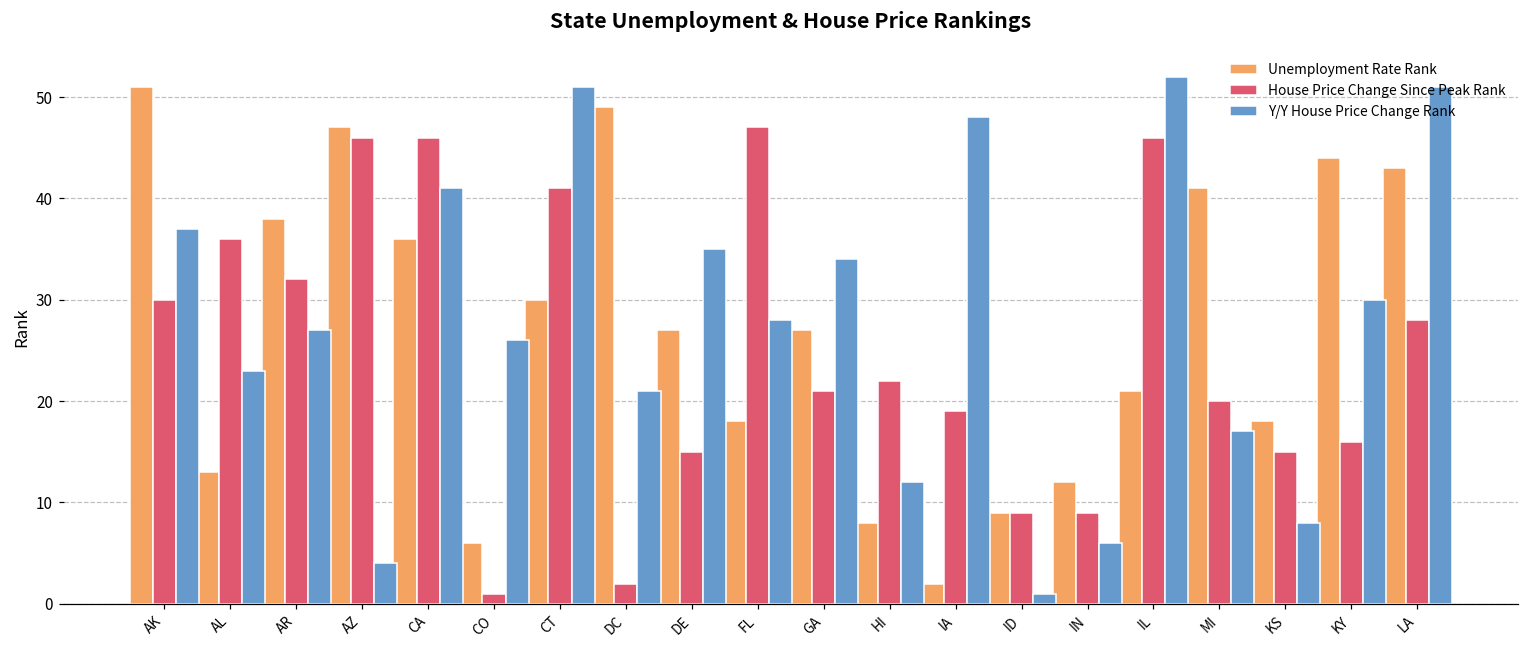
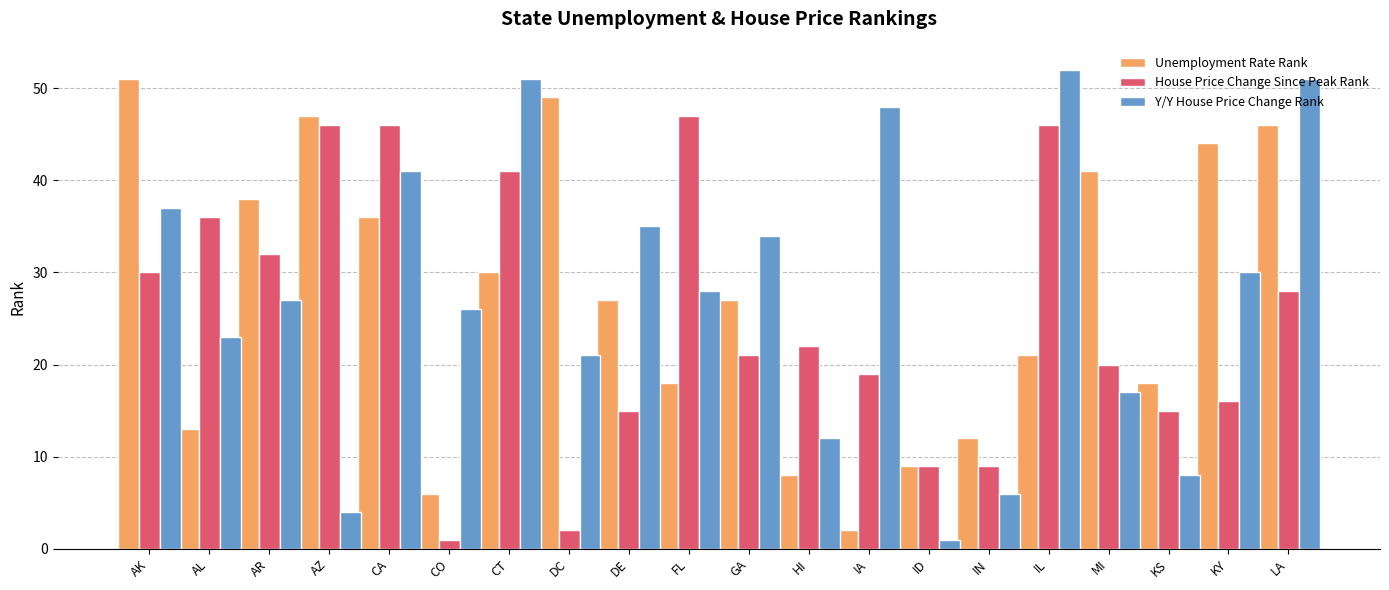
  {
    "Unemployment Rate Rank": {
      "AK": 51,
      "AL": 13,
      "AR": 38,
      "AZ": 47,
      "CA": 36,
      "CO": 6,
      "CT": 30,
      "DC": 49,
      "DE": 27,
      "FL": 18,
      "GA": 27,
      "HI": 8,
      "IA": 2,
      "ID": 9,
      "IN": 12,
      "IL": 21,
      "MI": 41,
      "KS": 18,
      "KY": 44,
-     "LA": 43
+     "LA": 46
    },
    "House Price Change Since Peak Rank": {
      "AK": 30,
      "AL": 36,
      "AR": 32,
      "AZ": 46,
      "CA": 46,
      "CO": 1,
      "CT": 41,
      "DC": 2,
      "DE": 15,
      "FL": 47,
      "GA": 21,
      "HI": 22,
      "IA": 19,
      "ID": 9,
      "IN": 9,
      "IL": 46,
      "MI": 20,
      "KS": 15,
      "KY": 16,
      "LA": 28
    },
    "Y/Y House Price Change Rank": {
      "AK": 37,
      "AL": 23,
      "AR": 27,
      "AZ": 4,
      "CA": 41,
      "CO": 26,
      "CT": 51,
      "DC": 21,
      "DE": 35,
      "FL": 28,
      "GA": 34,
      "HI": 12,
      "IA": 48,
      "ID": 1,
      "IN": 6,
      "IL": 52,
      "MI": 17,
      "KS": 8,
      "KY": 30,
      "LA": 51
    }
  }
